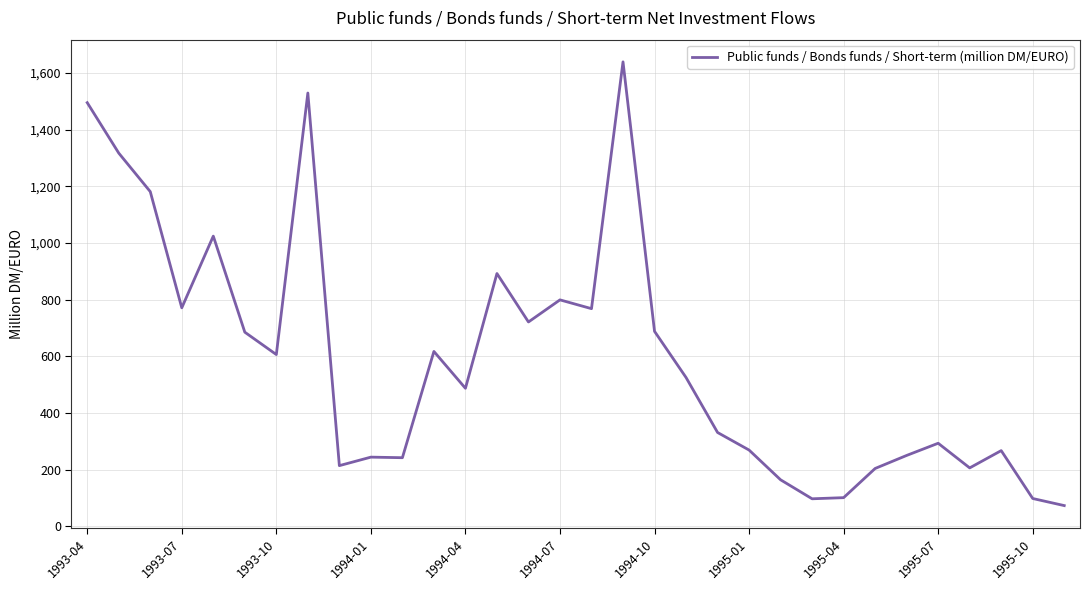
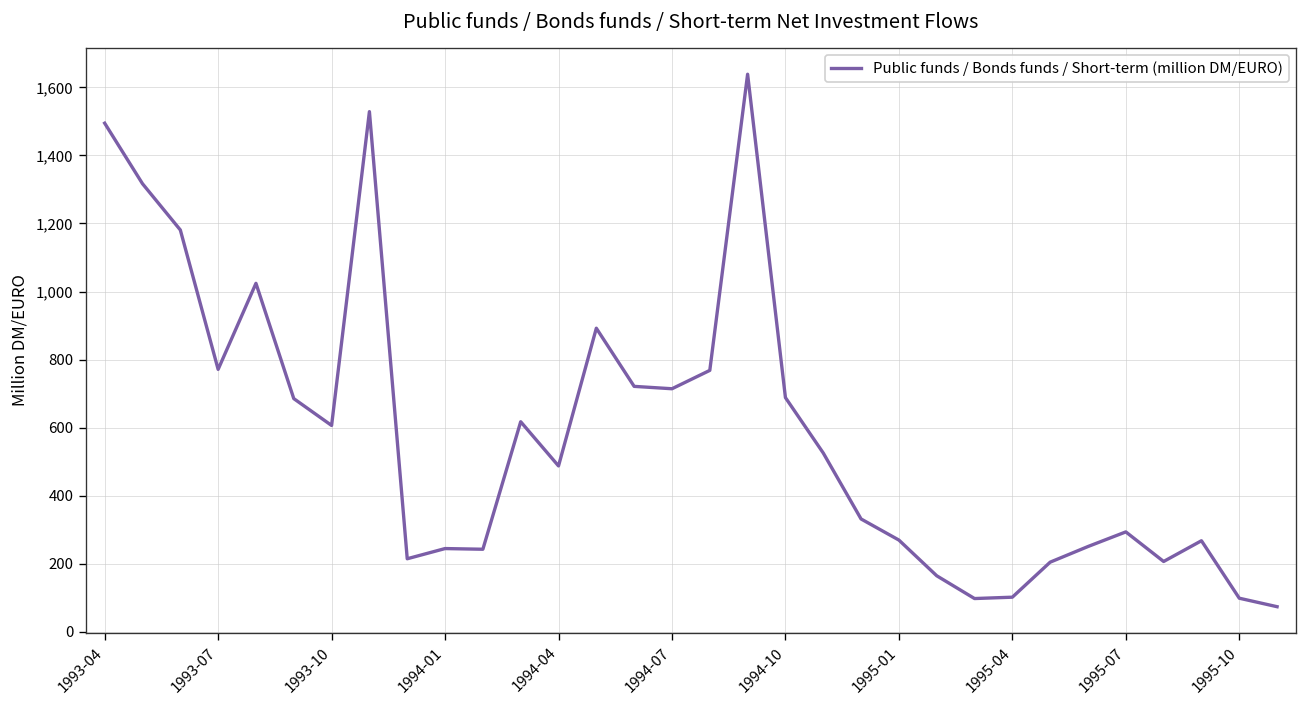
  {
    "1993-04": "1,500",
    "1993-07": "770",
    "1993-10": "610",
    "1994-01": "240",
    "1994-04": "490",
-   "1994-07": "800",
+   "1994-07": "710",
    "1994-10": "690",
    "1995-01": "270",
    "1995-04": "100",
    "1995-07": "290",
    "1995-10": "100"
  }
